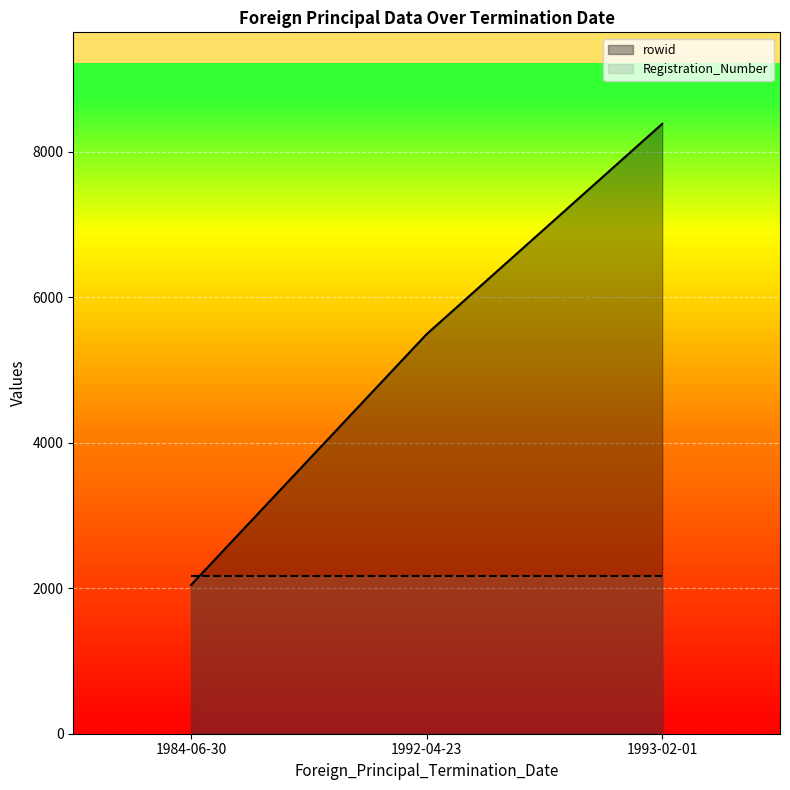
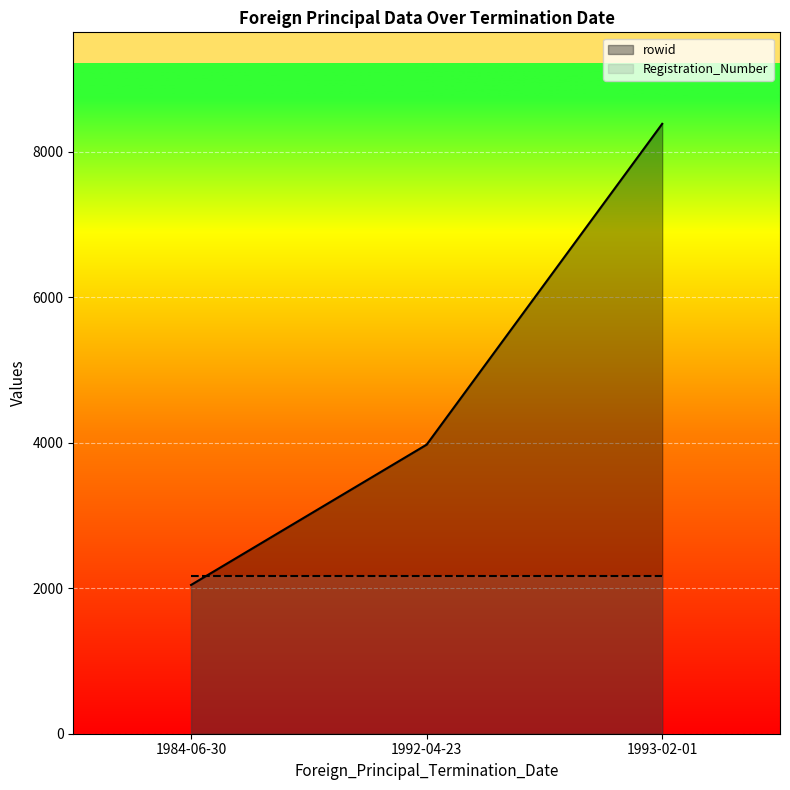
  {
    "rowid": {
      "1984-06-30": 2000,
-     "1992-04-23": 5500,
+     "1992-04-23": 4000,
      "1993-02-01": 8400
    },
    "Registration_Number": {
      "1984-06-30": 2200,
      "1992-04-23": 2200,
      "1993-02-01": 2200
    }
  }
